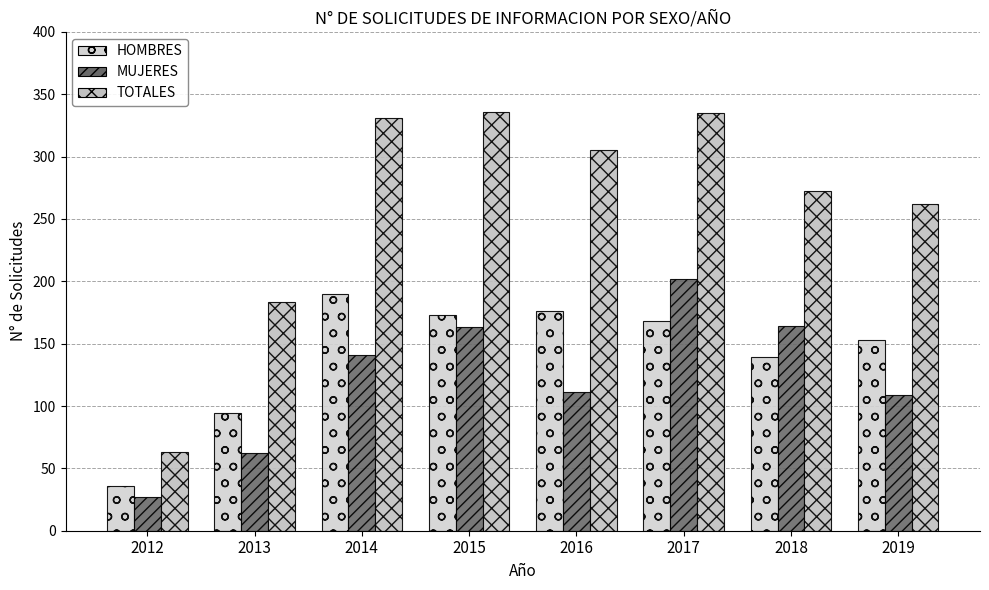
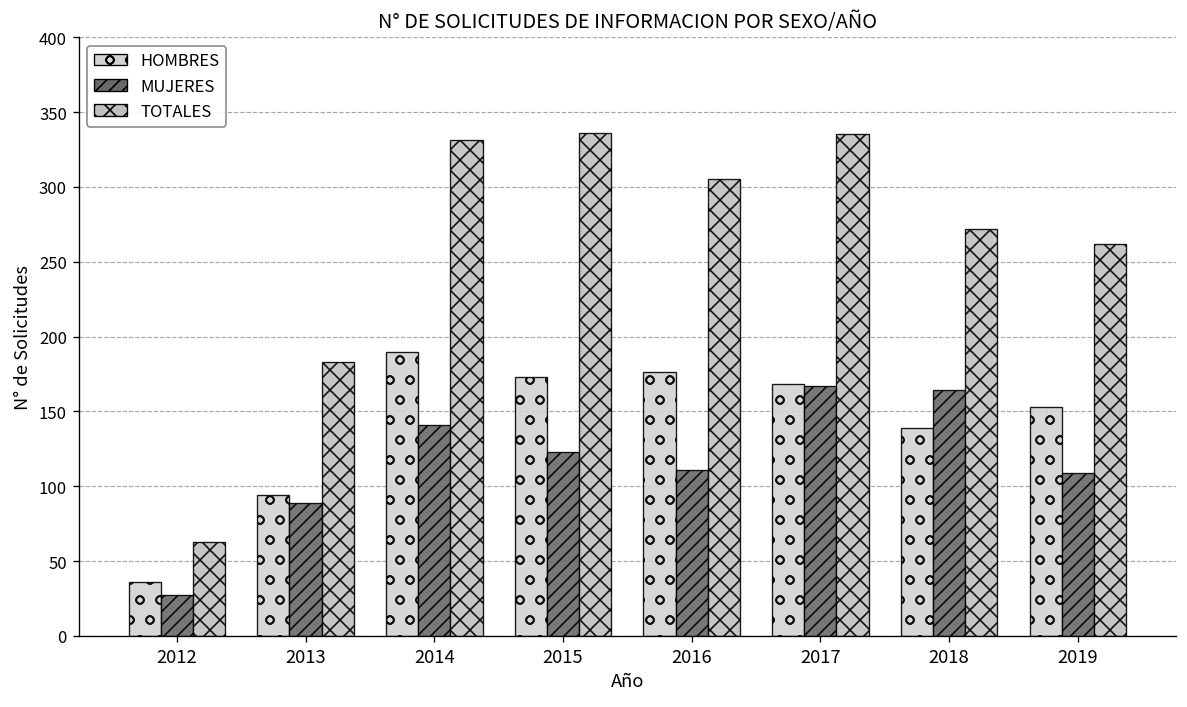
  {
    "MUJERES": {
      "2012": 27,
-     "2013": 62,
+     "2013": 89,
      "2014": 141,
-     "2015": 163,
+     "2015": 123,
      "2016": 111,
-     "2017": 202,
+     "2017": 167,
      "2018": 164,
      "2019": 109
    }
  }
